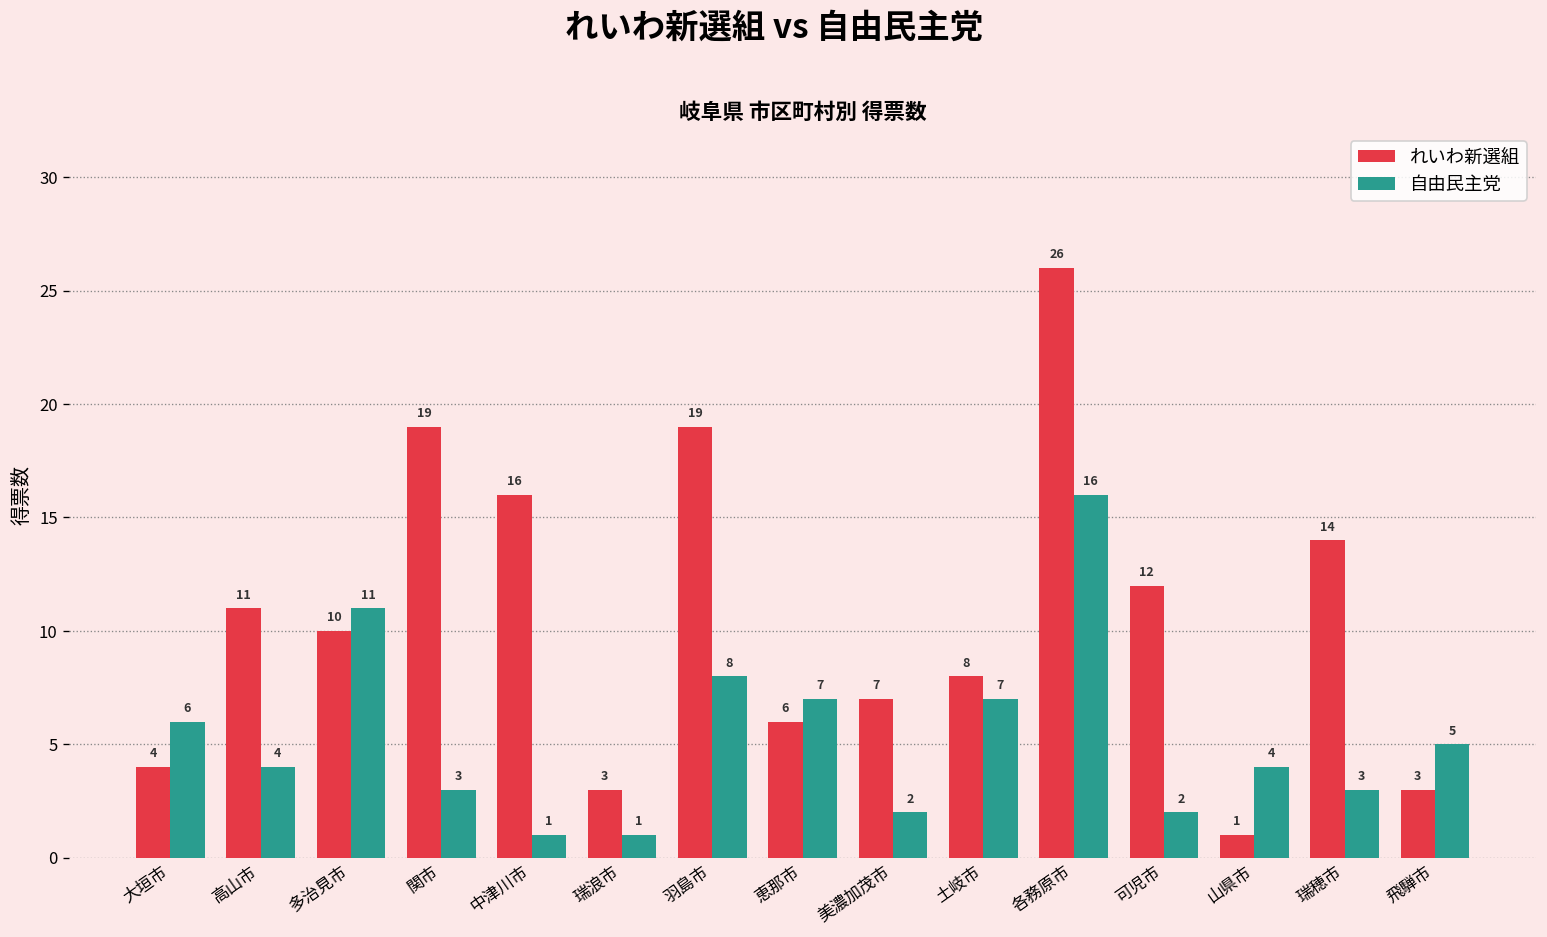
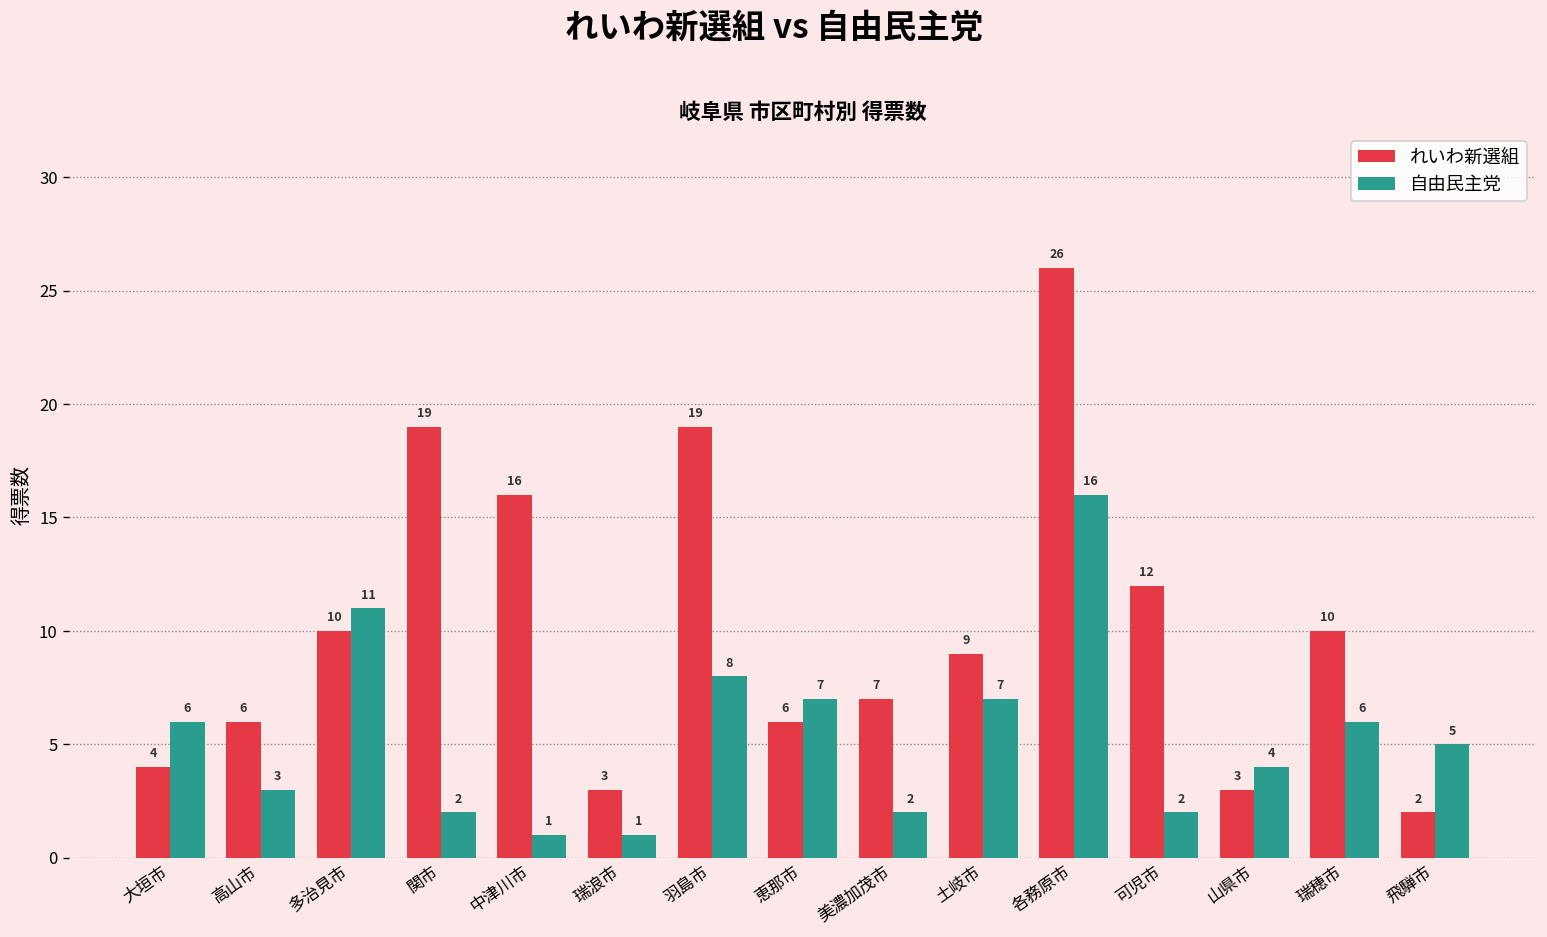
  {
    "れいわ新選組": {
      "大垣市": 4,
-     "高山市": 11,
+     "高山市": 6,
      "多治見市": 10,
      "関市": 19,
      "中津川市": 16,
      "瑞浪市": 3,
      "羽島市": 19,
      "恵那市": 6,
      "美濃加茂市": 7,
-     "土岐市": 8,
+     "土岐市": 9,
      "各務原市": 26,
      "可児市": 12,
-     "山県市": 1,
-     "瑞穂市": 14,
-     "飛騨市": 3
+     "山県市": 3,
+     "瑞穂市": 10,
+     "飛騨市": 2
    },
    "自由民主党": {
      "大垣市": 6,
-     "高山市": 4,
+     "高山市": 3,
      "多治見市": 11,
-     "関市": 3,
+     "関市": 2,
      "中津川市": 1,
      "瑞浪市": 1,
      "羽島市": 8,
      "恵那市": 7,
      "美濃加茂市": 2,
      "土岐市": 7,
      "各務原市": 16,
      "可児市": 2,
      "山県市": 4,
-     "瑞穂市": 3,
+     "瑞穂市": 6,
      "飛騨市": 5
    }
  }
